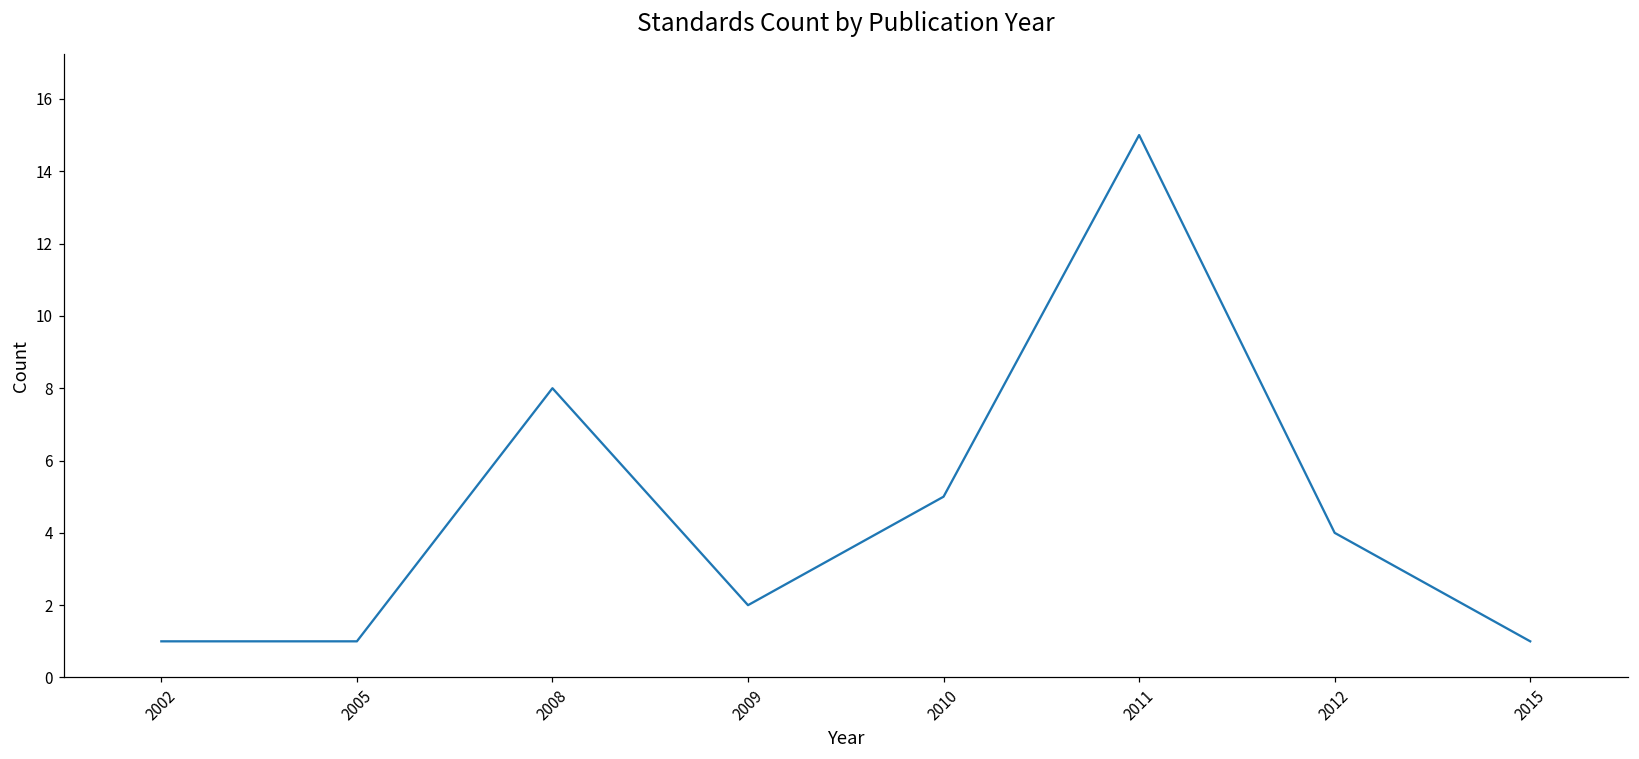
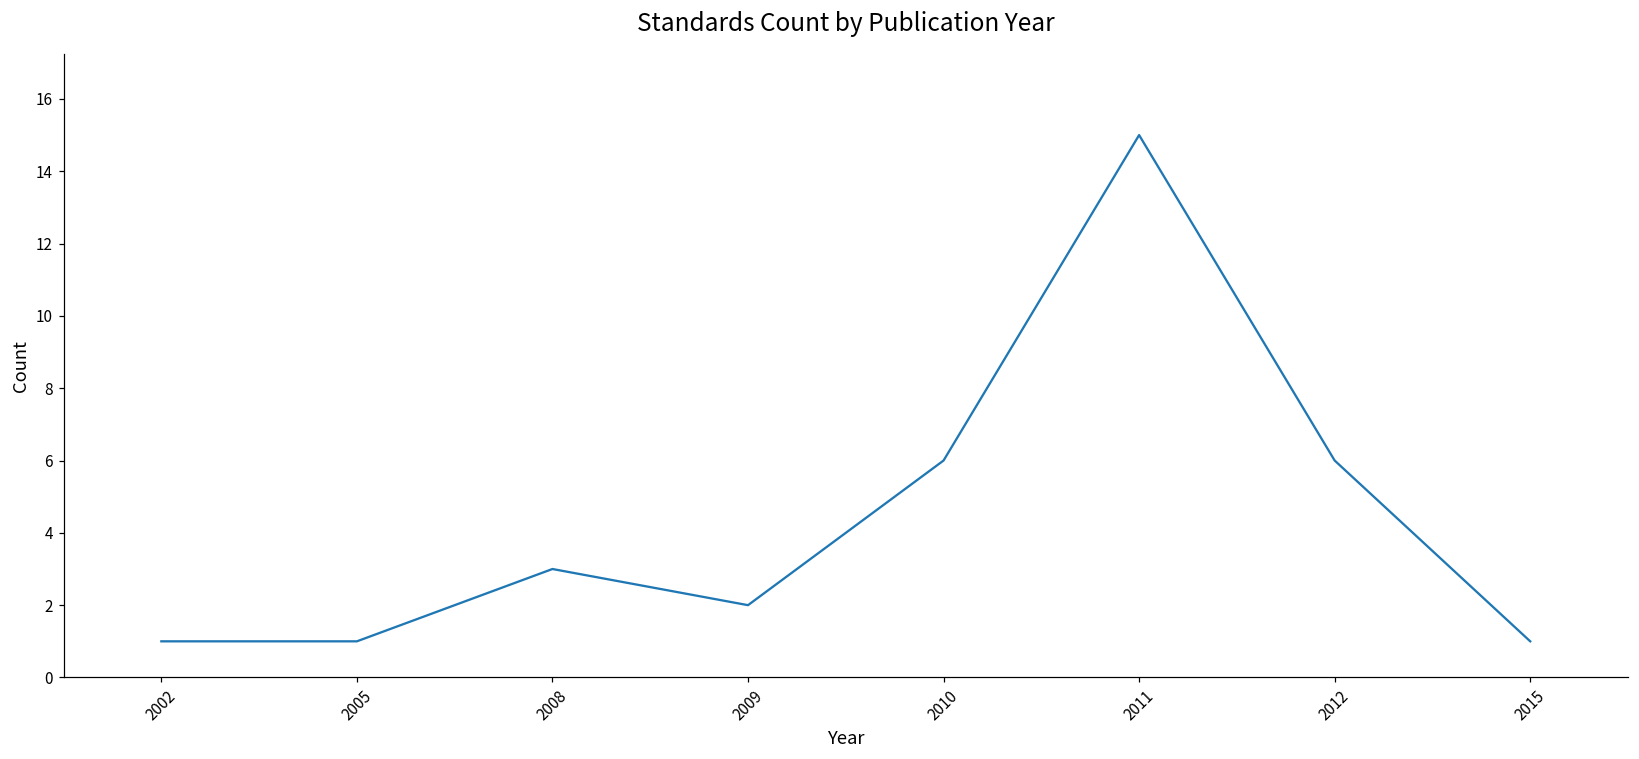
  {
    "2002": 1,
    "2005": 1,
-   "2008": 8,
+   "2008": 3,
    "2009": 2,
-   "2010": 5,
+   "2010": 6,
    "2011": 15,
-   "2012": 4,
+   "2012": 6,
    "2015": 1
  }
